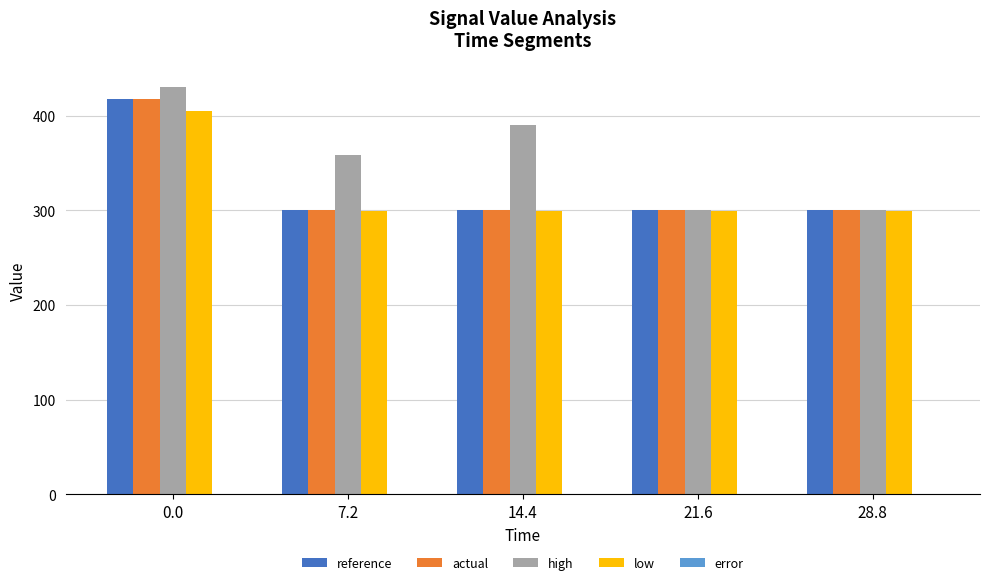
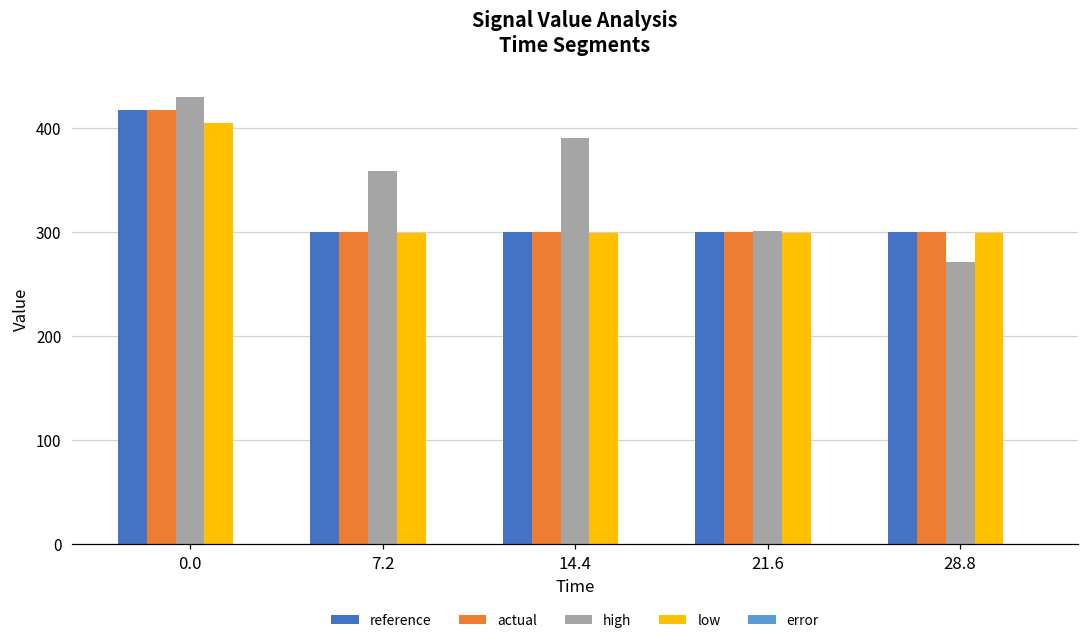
  {
    "actual": {
      "0.0": 420,
      "7.2": 300,
      "14.4": 300,
      "21.6": 300,
      "28.8": 300
    },
    "high": {
      "0.0": 430,
      "7.2": 360,
      "14.4": 390,
      "21.6": 300,
-     "28.8": 300
+     "28.8": 270
    },
    "low": {
      "0.0": 400,
      "7.2": 300,
      "14.4": 300,
      "21.6": 300,
      "28.8": 300
    }
  }
